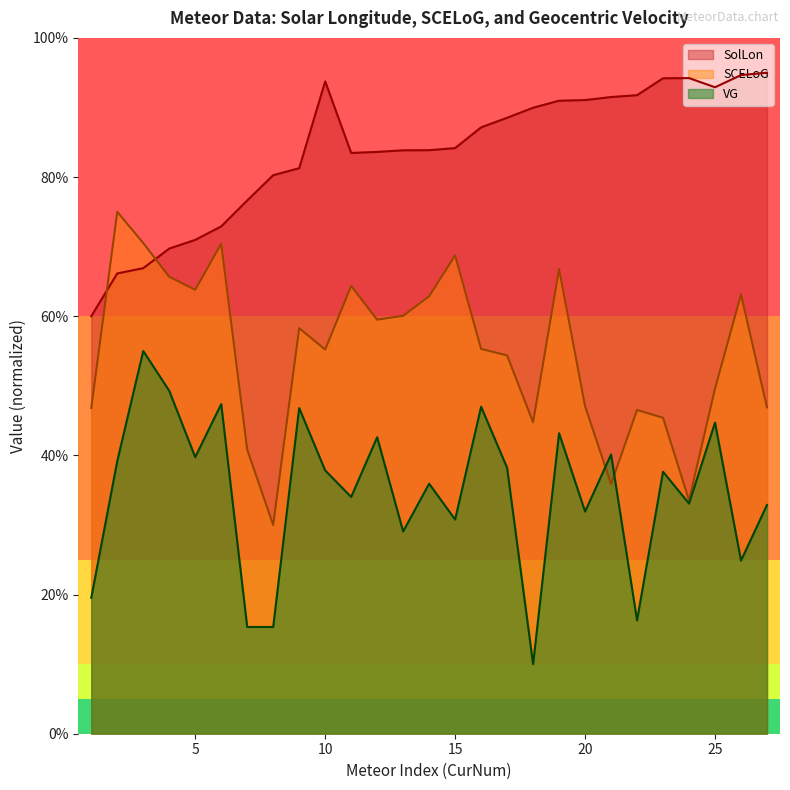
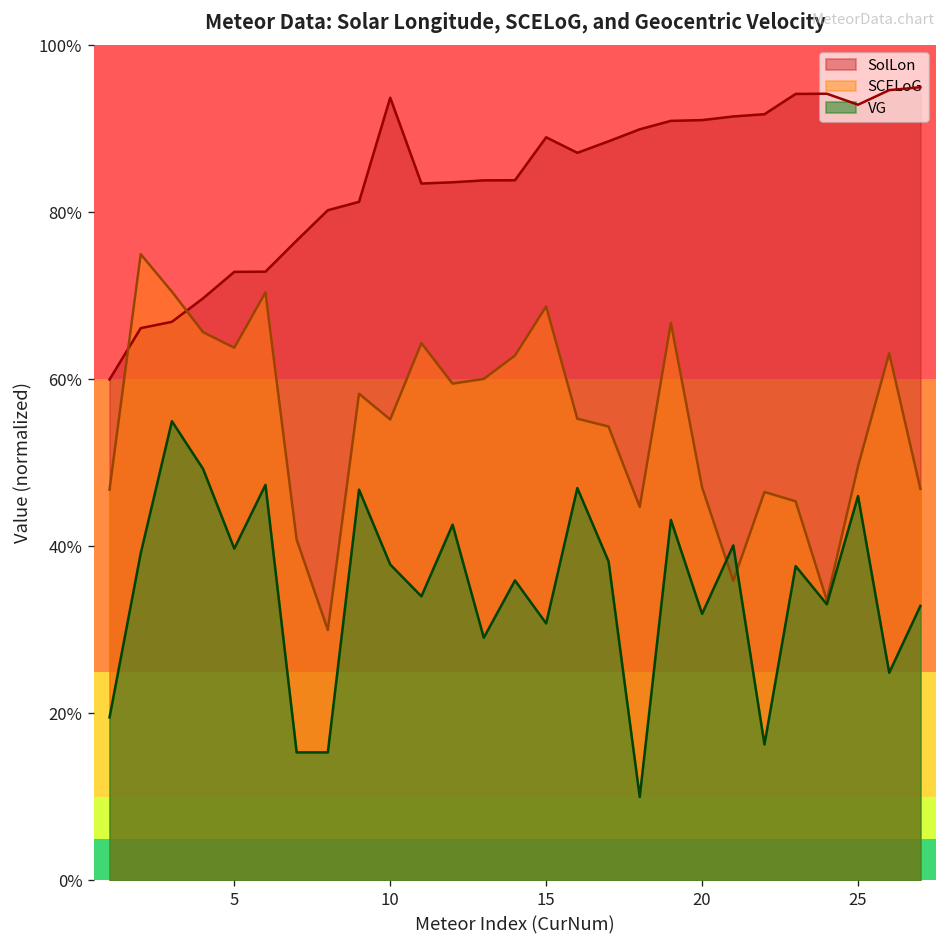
  {
    "SolLon": {
-     "5": "71%",
+     "5": "73%",
      "10": "94%",
-     "15": "84%",
+     "15": "89%",
      "20": "91%"
    },
    "SCELoG": {
      "5": "64%",
      "10": "55%",
      "15": "69%",
      "20": "47%",
      "25": "50%"
    },
    "VG": {
      "5": "40%",
      "10": "38%",
      "15": "31%",
      "20": "32%",
-     "25": "45%"
+     "25": "46%"
    }
  }
